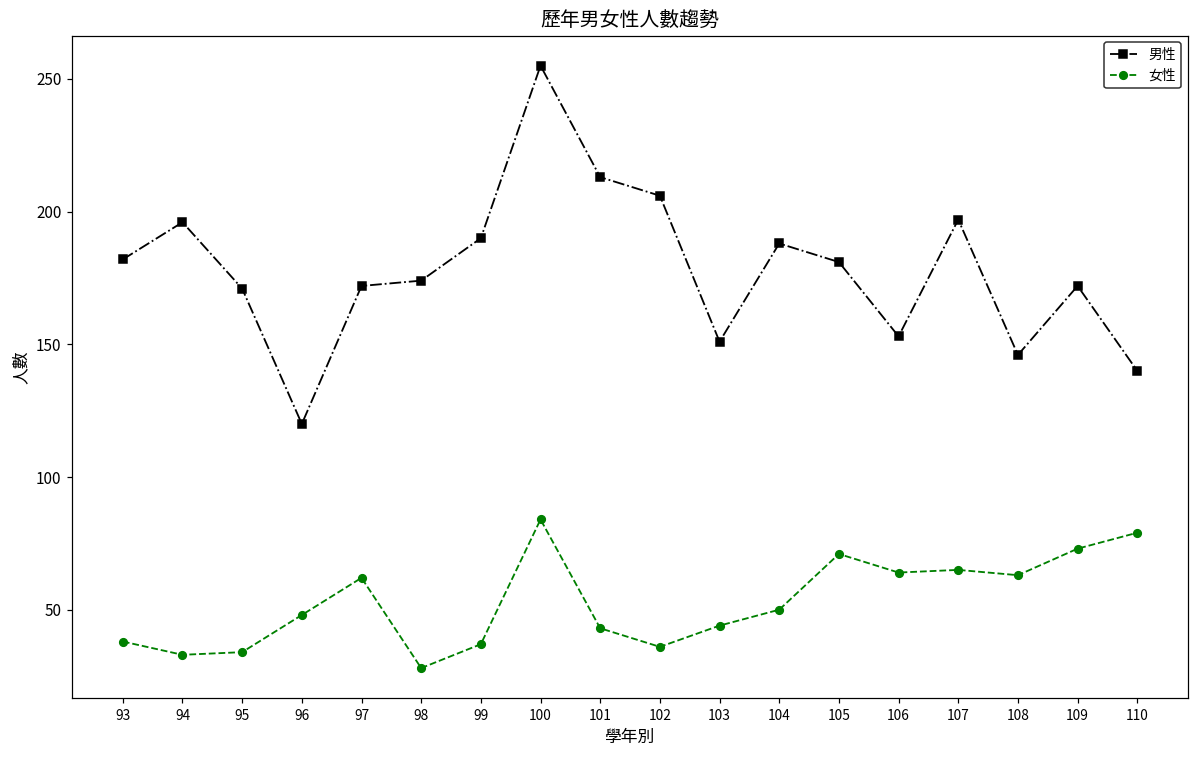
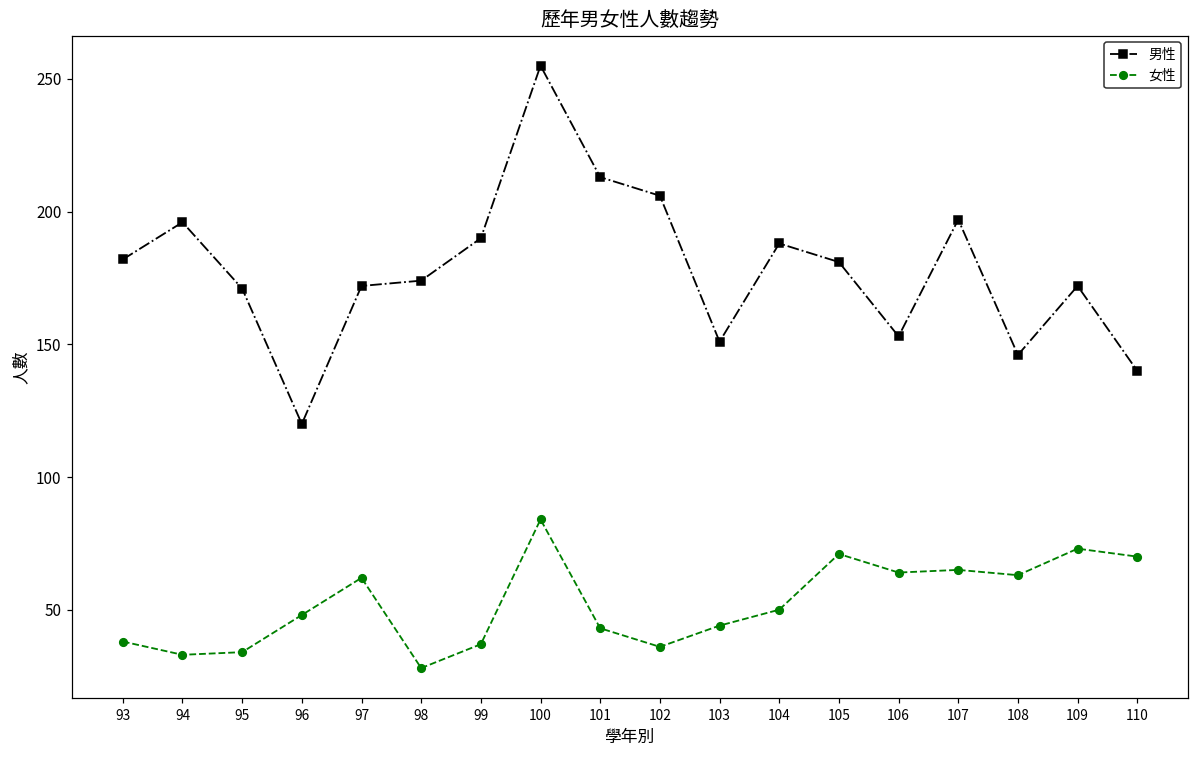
  {
    "男性": {
      "93": 182,
      "94": 196,
      "95": 171,
      "96": 120,
      "97": 172,
      "98": 174,
      "99": 190,
      "100": 255,
      "101": 213,
      "102": 206,
      "103": 151,
      "104": 188,
      "105": 181,
      "106": 153,
      "107": 197,
      "108": 146,
      "109": 172,
      "110": 140
    },
    "女性": {
      "93": 38,
      "94": 33,
      "95": 34,
      "96": 48,
      "97": 62,
      "98": 28,
      "99": 37,
      "100": 84,
      "101": 43,
      "102": 36,
      "103": 44,
      "104": 50,
      "105": 71,
      "106": 64,
      "107": 65,
      "108": 63,
      "109": 73,
-     "110": 79
+     "110": 70
    }
  }
